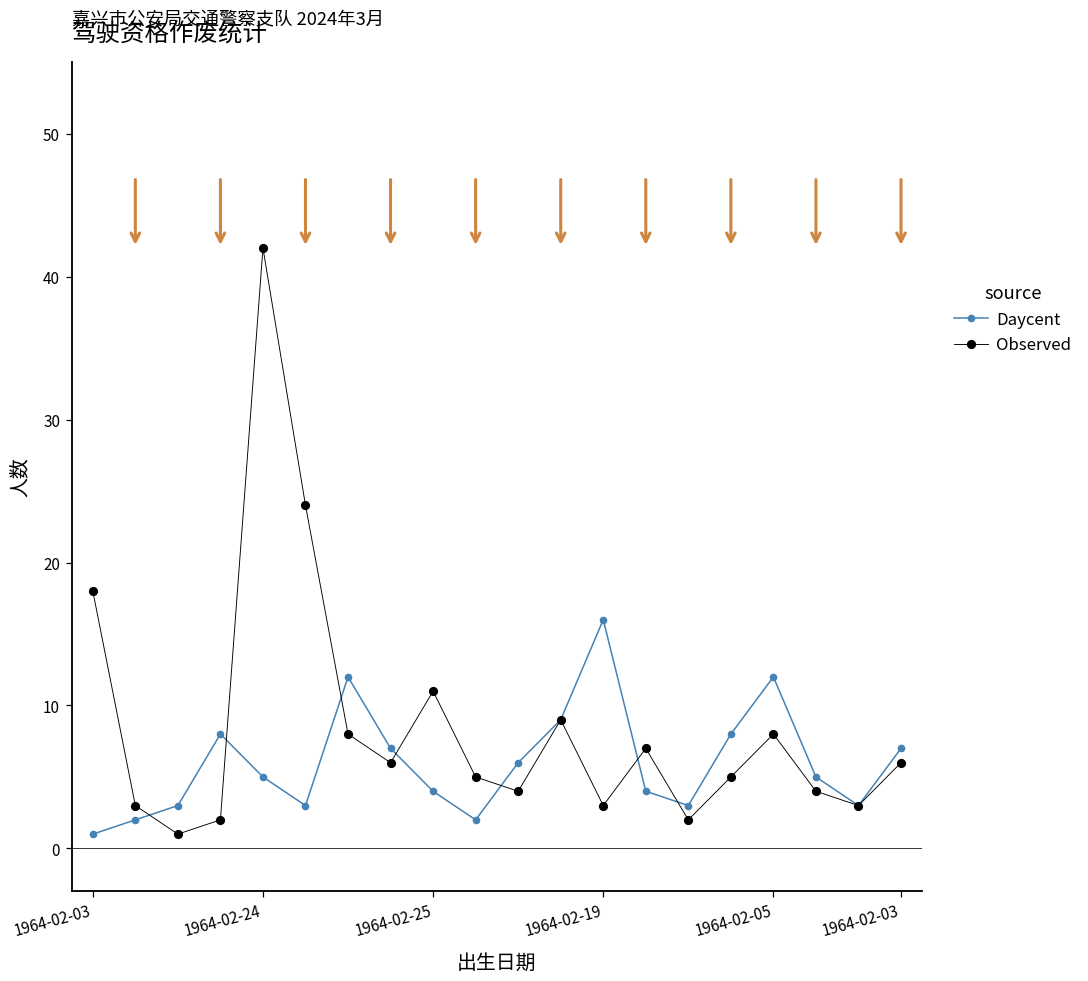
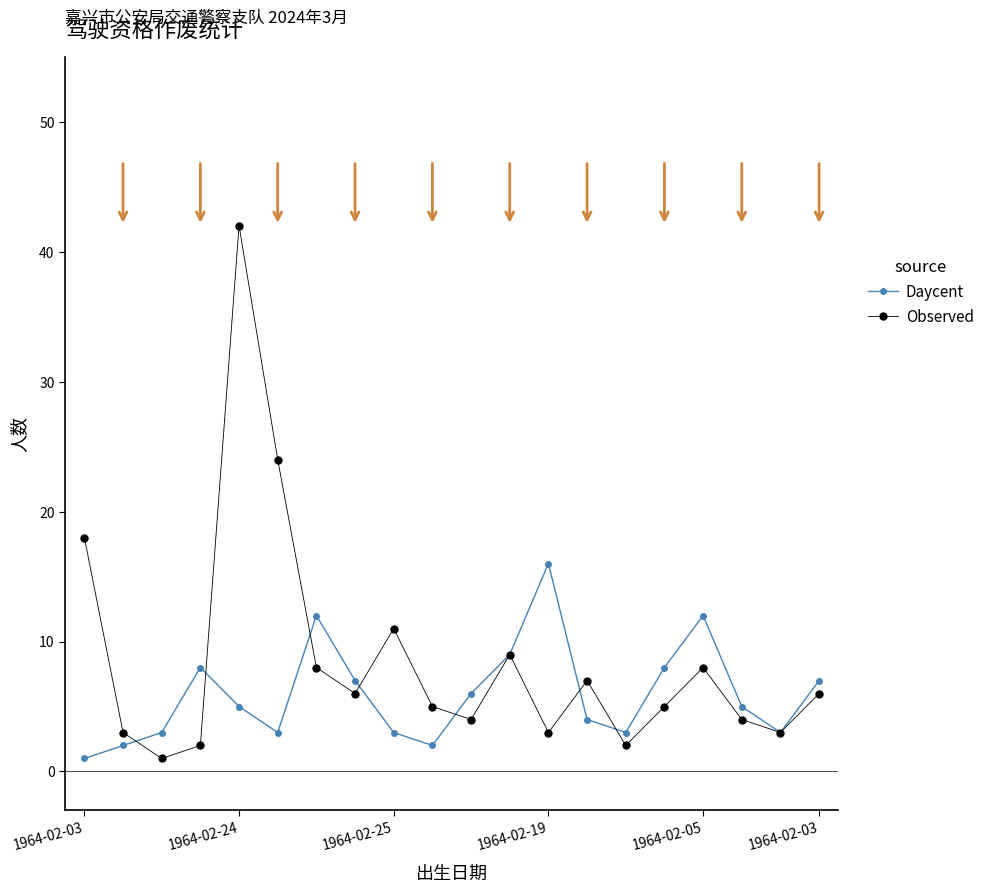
  {
    "Daycent": {
-     "1964-02-25": 4,
+     "1964-02-25": 3,
      "1964-02-19": 16
    },
    "Observed": {
      "1964-02-25": 11,
      "1964-02-19": 3
    }
  }
